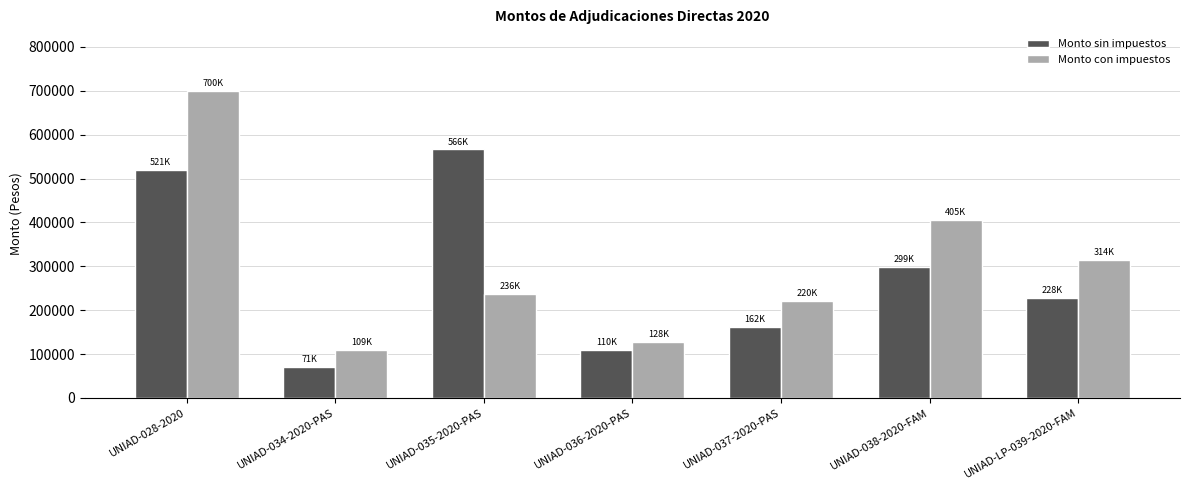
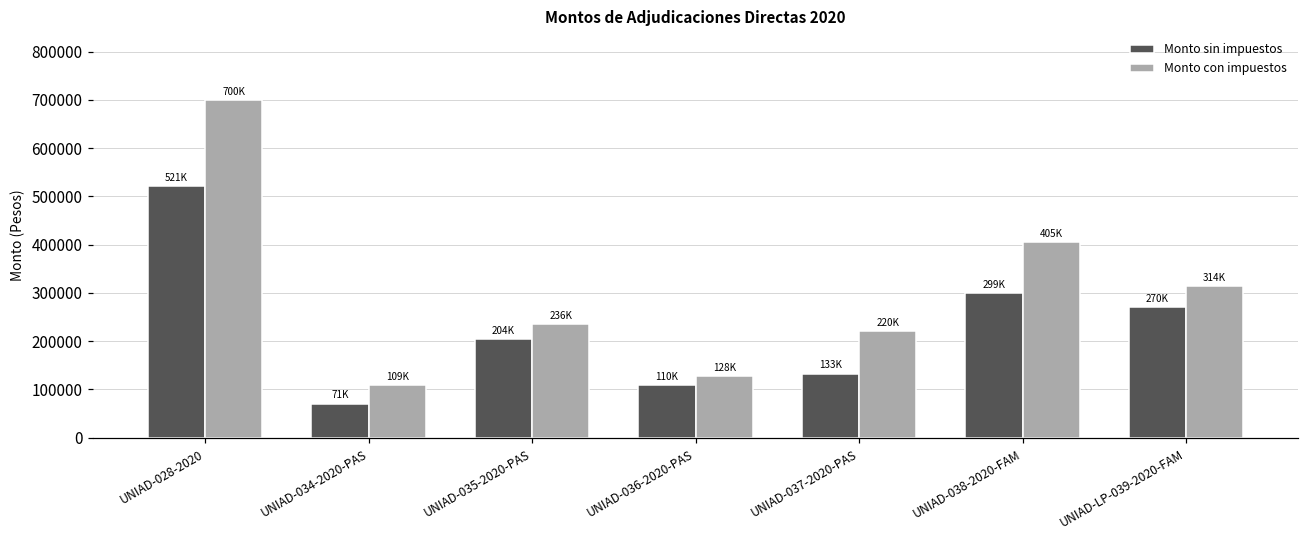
  {
    "Monto sin impuestos": {
      "UNIAD-028-2020": "521K",
      "UNIAD-034-2020-PAS": "71K",
-     "UNIAD-035-2020-PAS": "566K",
+     "UNIAD-035-2020-PAS": "204K",
      "UNIAD-036-2020-PAS": "110K",
-     "UNIAD-037-2020-PAS": "162K",
+     "UNIAD-037-2020-PAS": "133K",
      "UNIAD-038-2020-FAM": "299K",
-     "UNIAD-LP-039-2020-FAM": "228K"
+     "UNIAD-LP-039-2020-FAM": "270K"
    },
    "Monto con impuestos": {
      "UNIAD-028-2020": "700K",
      "UNIAD-034-2020-PAS": "109K",
      "UNIAD-035-2020-PAS": "236K",
      "UNIAD-036-2020-PAS": "128K",
      "UNIAD-037-2020-PAS": "220K",
      "UNIAD-038-2020-FAM": "405K",
      "UNIAD-LP-039-2020-FAM": "314K"
    }
  }
